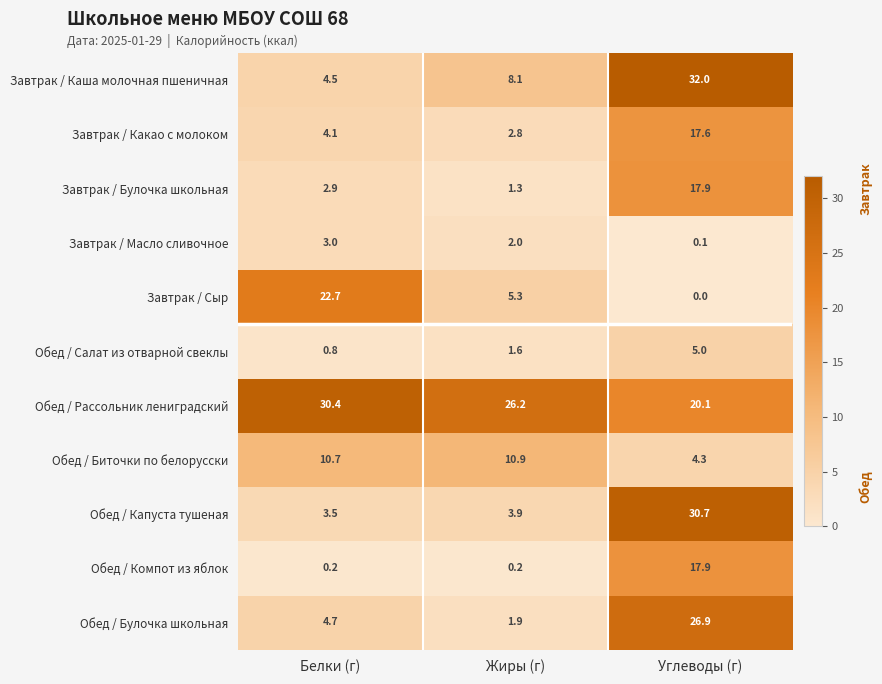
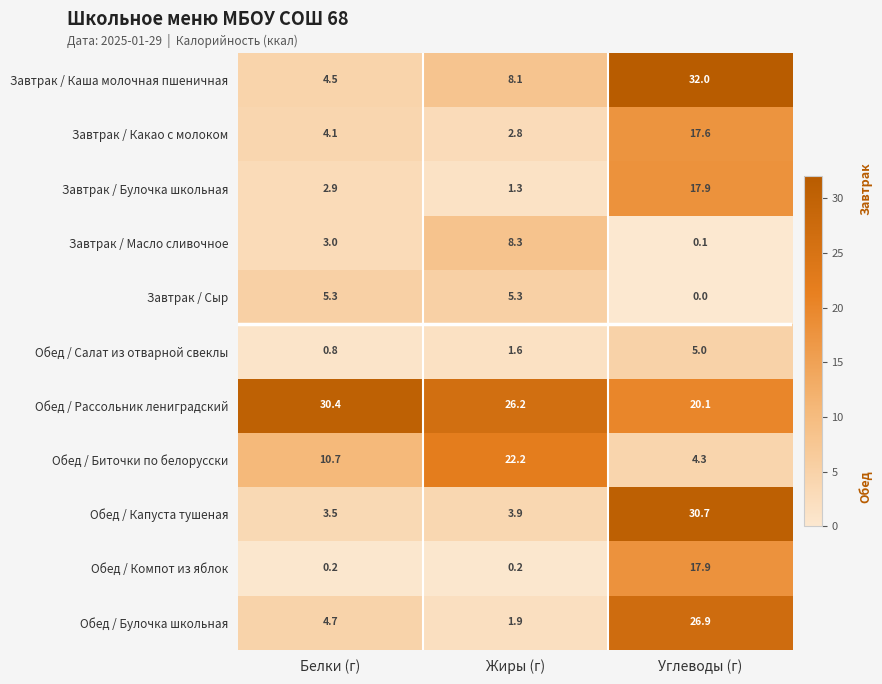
  {
    "Завтрак / Каша молочная пшеничная": {
      "Белки (г)": 4.5,
      "Жиры (г)": 8.1,
      "Углеводы (г)": 32.0
    },
    "Завтрак / Какао с молоком": {
      "Белки (г)": 4.1,
      "Жиры (г)": 2.8,
      "Углеводы (г)": 17.6
    },
    "Завтрак / Булочка школьная": {
      "Белки (г)": 2.9,
      "Жиры (г)": 1.3,
      "Углеводы (г)": 17.9
    },
    "Завтрак / Масло сливочное": {
      "Белки (г)": 3.0,
-     "Жиры (г)": 2.0,
+     "Жиры (г)": 8.3,
      "Углеводы (г)": 0.1
    },
    "Завтрак / Сыр": {
-     "Белки (г)": 22.7,
+     "Белки (г)": 5.3,
      "Жиры (г)": 5.3,
      "Углеводы (г)": 0.0
    },
    "Обед / Салат из отварной свеклы": {
      "Белки (г)": 0.8,
      "Жиры (г)": 1.6,
      "Углеводы (г)": 5.0
    },
    "Обед / Рассольник лениградский": {
      "Белки (г)": 30.4,
      "Жиры (г)": 26.2,
      "Углеводы (г)": 20.1
    },
    "Обед / Биточки по белорусски": {
      "Белки (г)": 10.7,
-     "Жиры (г)": 10.9,
+     "Жиры (г)": 22.2,
      "Углеводы (г)": 4.3
    },
    "Обед / Капуста тушеная": {
      "Белки (г)": 3.5,
      "Жиры (г)": 3.9,
      "Углеводы (г)": 30.7
    },
    "Обед / Компот из яблок": {
      "Белки (г)": 0.2,
      "Жиры (г)": 0.2,
      "Углеводы (г)": 17.9
    },
    "Обед / Булочка школьная": {
      "Белки (г)": 4.7,
      "Жиры (г)": 1.9,
      "Углеводы (г)": 26.9
    }
  }
